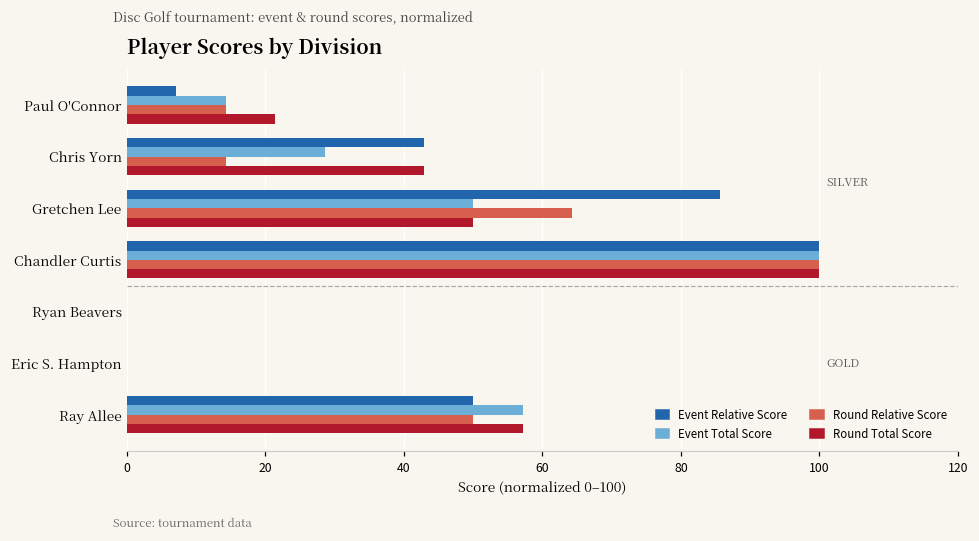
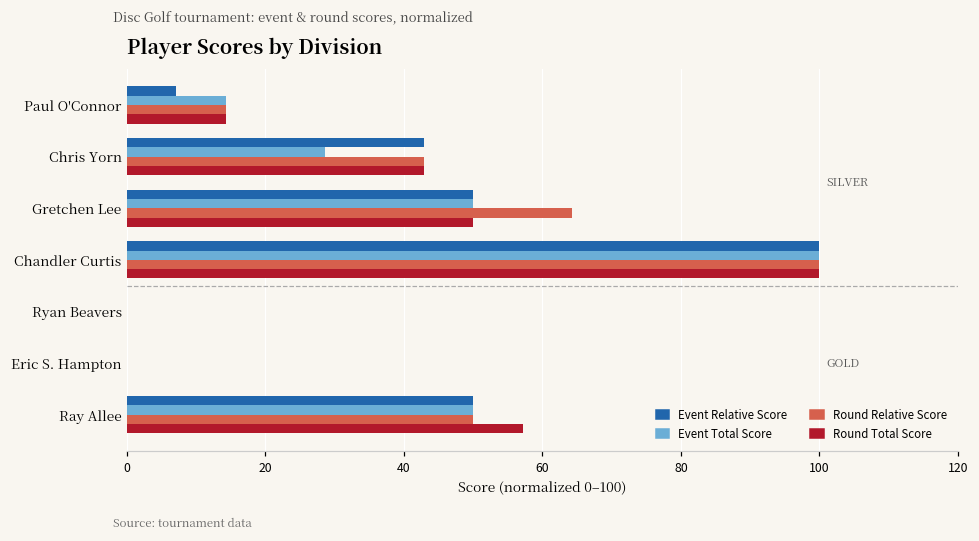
  {
    "Event Relative Score": {
      "Paul O'Connor": 7,
      "Chris Yorn": 43,
-     "Gretchen Lee": 86,
+     "Gretchen Lee": 50,
      "Chandler Curtis": 100,
      "Ryan Beavers": 0,
      "Eric S. Hampton": 0,
      "Ray Allee": 50
    },
    "Event Total Score": {
      "Paul O'Connor": 14,
      "Chris Yorn": 29,
      "Gretchen Lee": 50,
      "Chandler Curtis": 100,
      "Ryan Beavers": 0,
      "Eric S. Hampton": 0,
-     "Ray Allee": 57
+     "Ray Allee": 50
    },
    "Round Relative Score": {
      "Paul O'Connor": 14,
-     "Chris Yorn": 14,
+     "Chris Yorn": 43,
      "Gretchen Lee": 64,
      "Chandler Curtis": 100,
      "Ryan Beavers": 0,
      "Eric S. Hampton": 0,
      "Ray Allee": 50
    },
    "Round Total Score": {
-     "Paul O'Connor": 21,
+     "Paul O'Connor": 14,
      "Chris Yorn": 43,
      "Gretchen Lee": 50,
      "Chandler Curtis": 100,
      "Ryan Beavers": 0,
      "Eric S. Hampton": 0,
      "Ray Allee": 57
    }
  }
